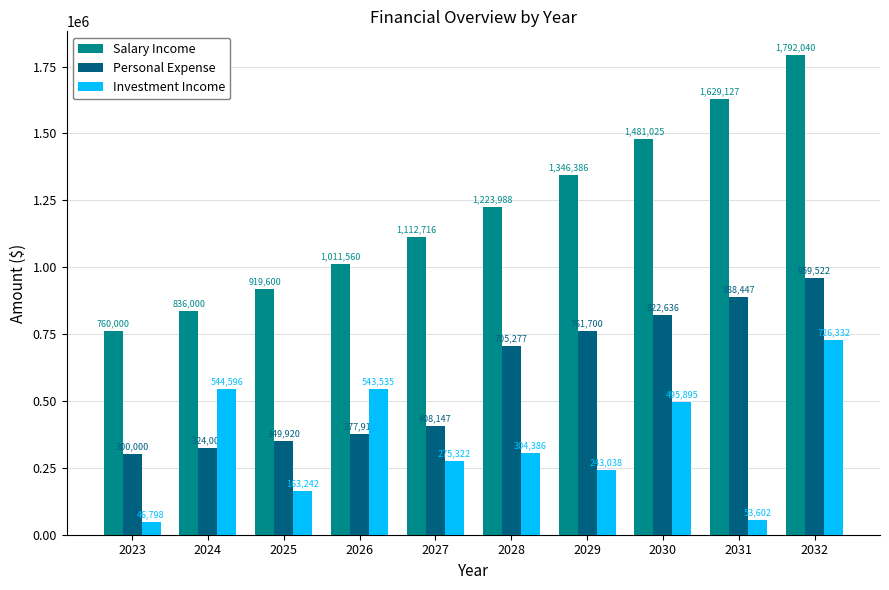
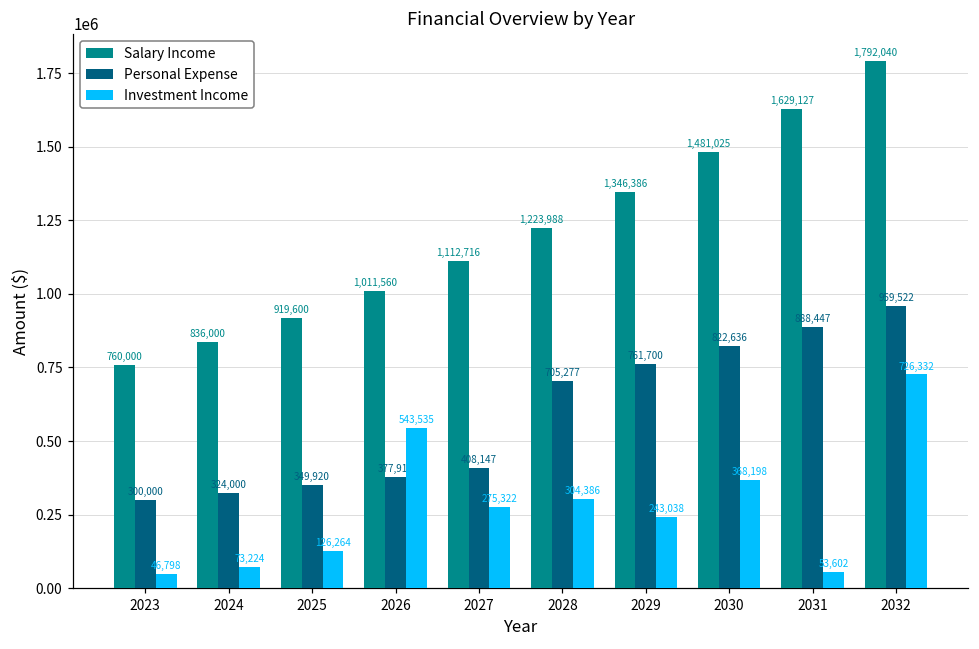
  {
    "Investment Income": {
      "2023": "46,798",
-     "2024": "544,596",
-     "2025": "163,242",
+     "2024": "73,224",
+     "2025": "126,264",
      "2026": "543,535",
      "2027": "275,322",
      "2028": "304,386",
      "2029": "243,038",
-     "2030": "495,895",
+     "2030": "368,198",
      "2031": "53,602",
      "2032": "726,332"
    }
  }
